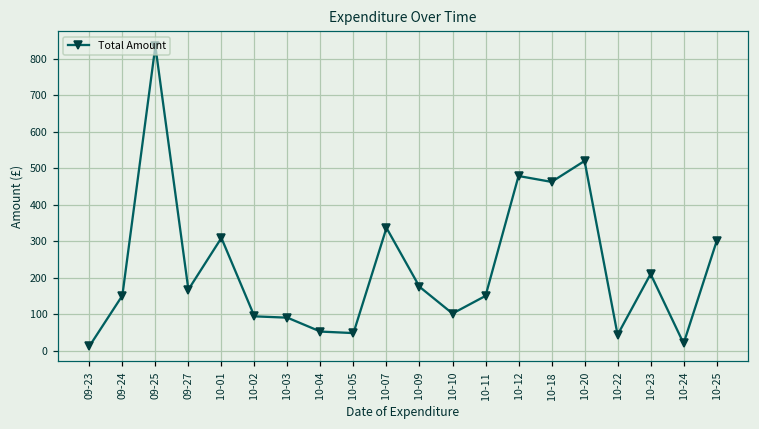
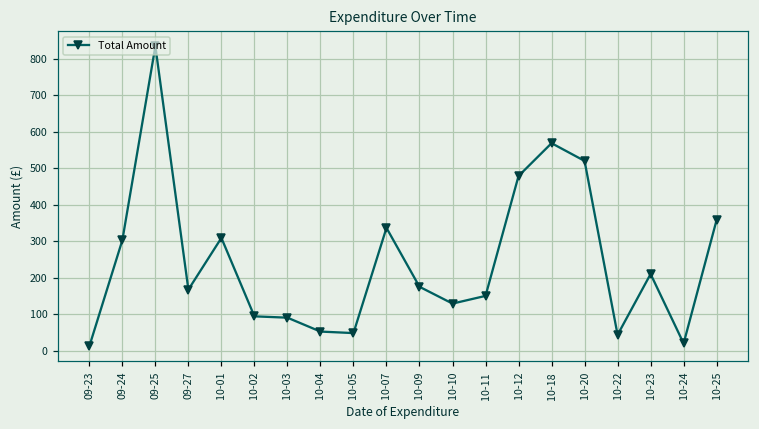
  {
    "09-23": 10,
-   "09-24": 150,
+   "09-24": 300,
    "09-27": 170,
    "10-01": 310,
    "10-02": 90,
    "10-03": 90,
    "10-04": 50,
    "10-05": 50,
    "10-07": 340,
    "10-09": 180,
-   "10-10": 100,
+   "10-10": 130,
    "10-11": 150,
    "10-12": 480,
-   "10-18": 460,
+   "10-18": 570,
    "10-20": 520,
    "10-22": 40,
    "10-23": 210,
    "10-24": 20,
-   "10-25": 300
+   "10-25": 360
  }
